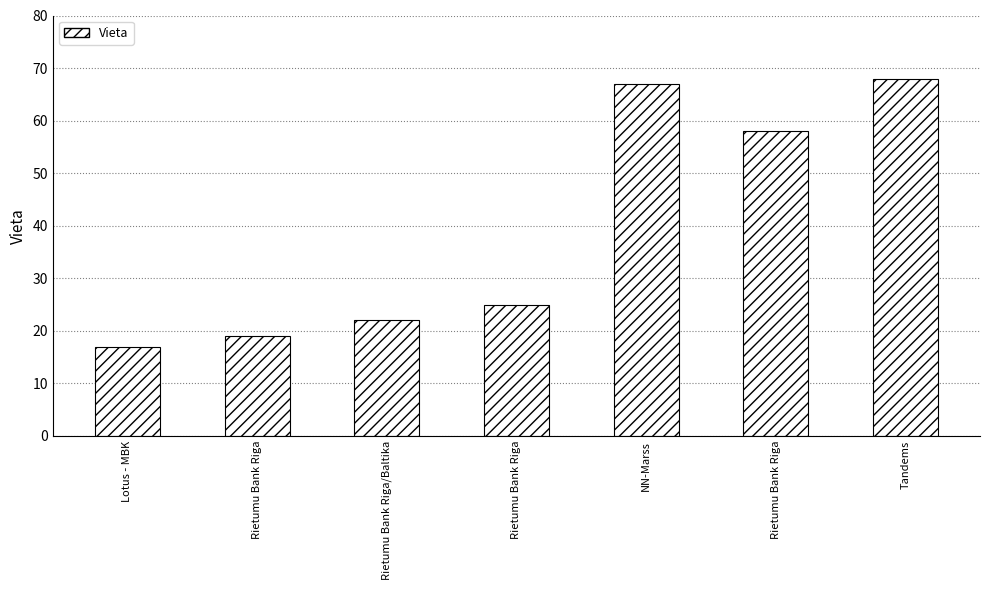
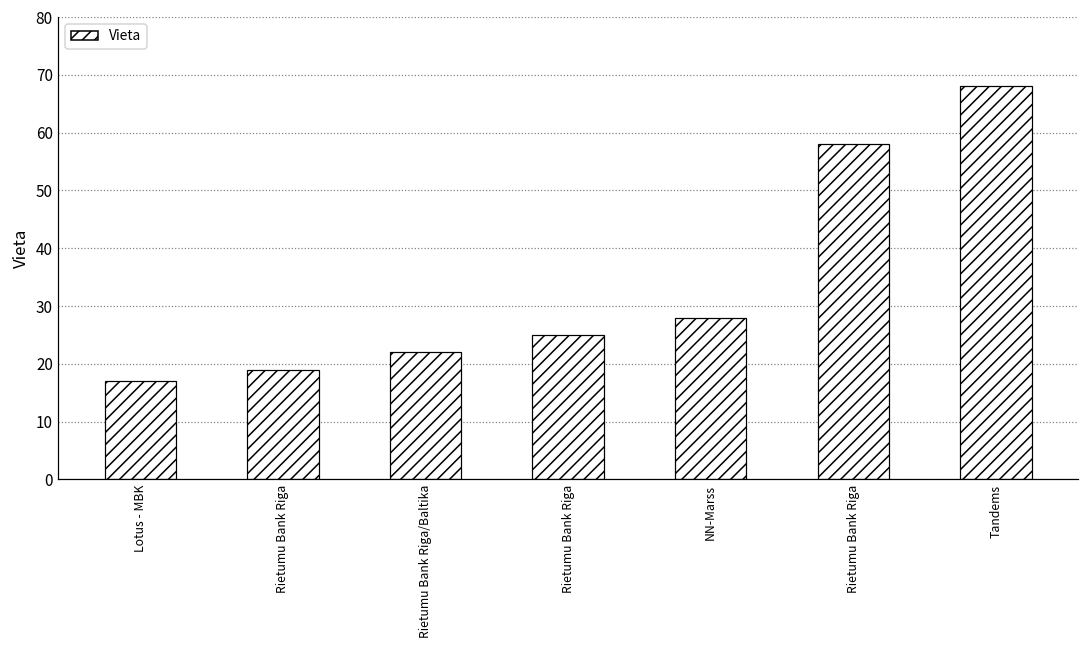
  {
    "Lotus - MBK": 17,
    "Rietumu Bank Riga/Baltika": 22,
-   "NN-Marss": 67,
+   "NN-Marss": 28,
    "Tandems": 68
  }
